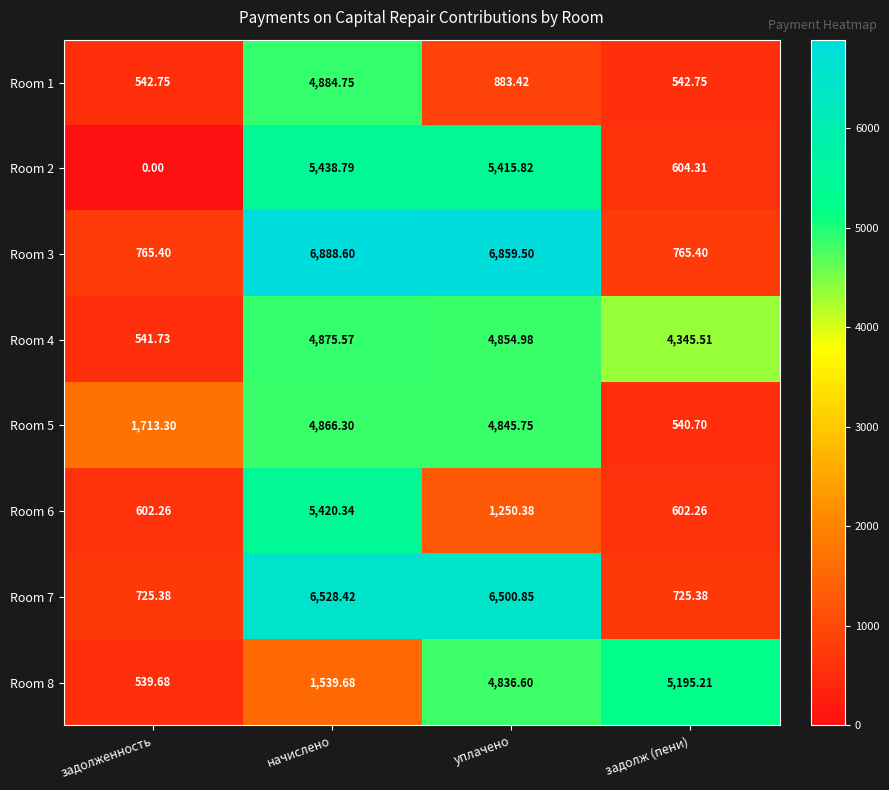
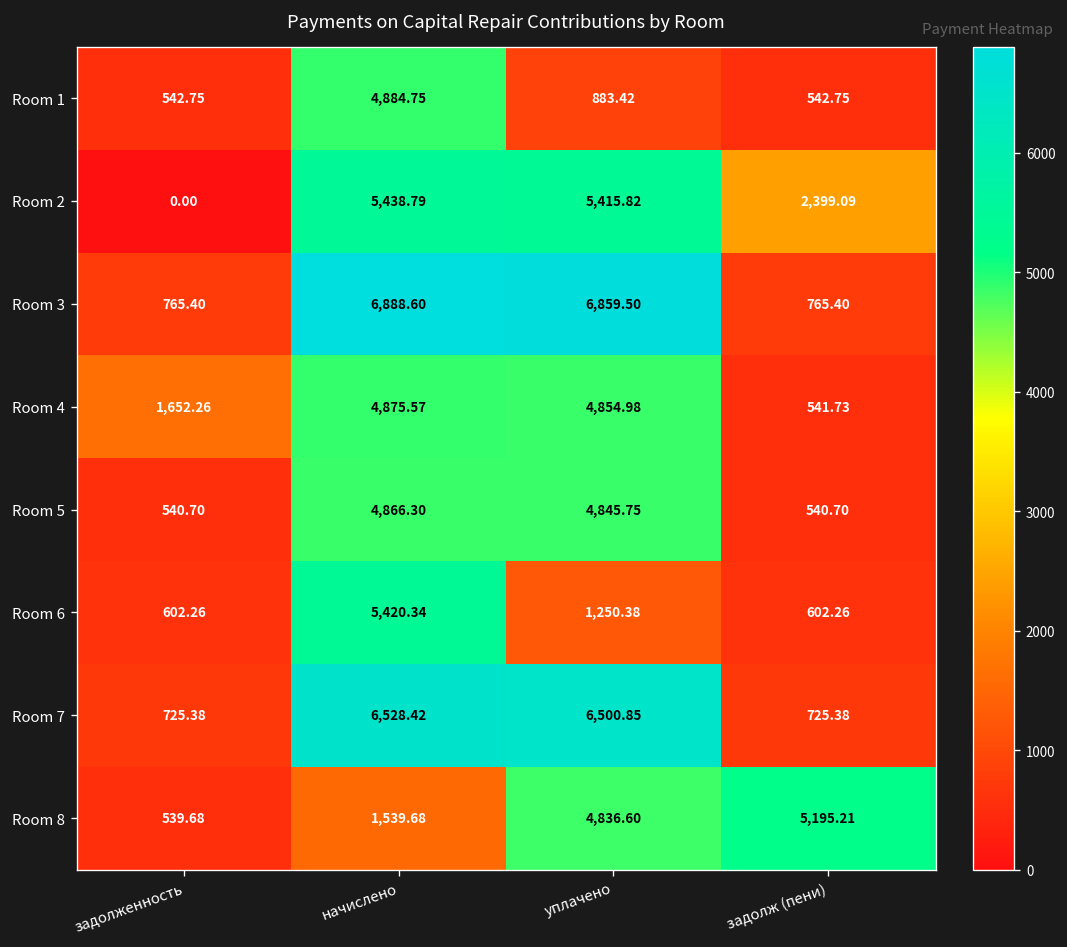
  {
    "Room 1": {
      "задолженность": "542.75",
      "начислено": "4,884.75",
      "уплачено": "883.42",
      "задолж (пени)": "542.75"
    },
    "Room 2": {
      "задолженность": "0.00",
      "начислено": "5,438.79",
      "уплачено": "5,415.82",
-     "задолж (пени)": "604.31"
+     "задолж (пени)": "2,399.09"
    },
    "Room 3": {
      "задолженность": "765.40",
      "начислено": "6,888.60",
      "уплачено": "6,859.50",
      "задолж (пени)": "765.40"
    },
    "Room 4": {
-     "задолженность": "541.73",
+     "задолженность": "1,652.26",
      "начислено": "4,875.57",
      "уплачено": "4,854.98",
-     "задолж (пени)": "4,345.51"
+     "задолж (пени)": "541.73"
    },
    "Room 5": {
-     "задолженность": "1,713.30",
+     "задолженность": "540.70",
      "начислено": "4,866.30",
      "уплачено": "4,845.75",
      "задолж (пени)": "540.70"
    },
    "Room 6": {
      "задолженность": "602.26",
      "начислено": "5,420.34",
      "уплачено": "1,250.38",
      "задолж (пени)": "602.26"
    },
    "Room 7": {
      "задолженность": "725.38",
      "начислено": "6,528.42",
      "уплачено": "6,500.85",
      "задолж (пени)": "725.38"
    },
    "Room 8": {
      "задолженность": "539.68",
      "начислено": "1,539.68",
      "уплачено": "4,836.60",
      "задолж (пени)": "5,195.21"
    }
  }
